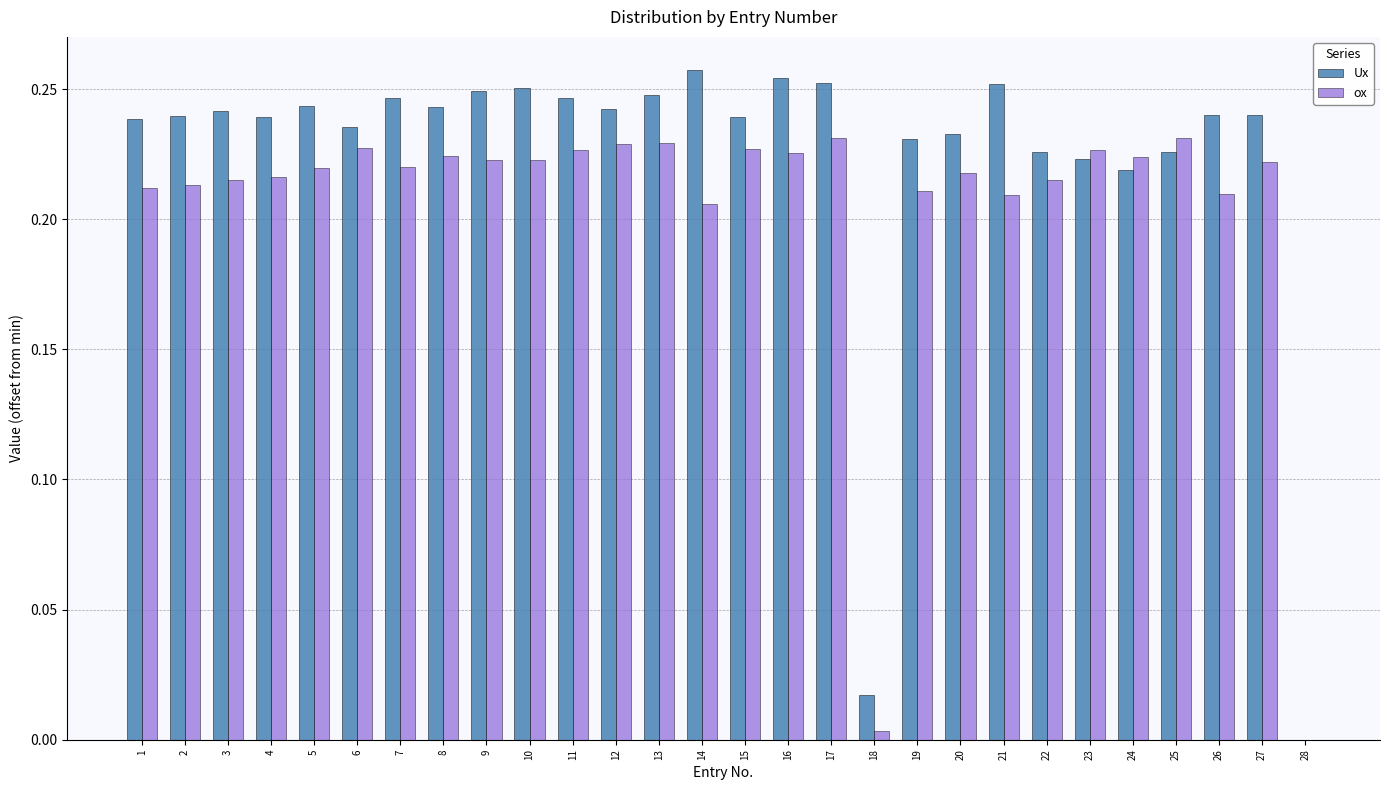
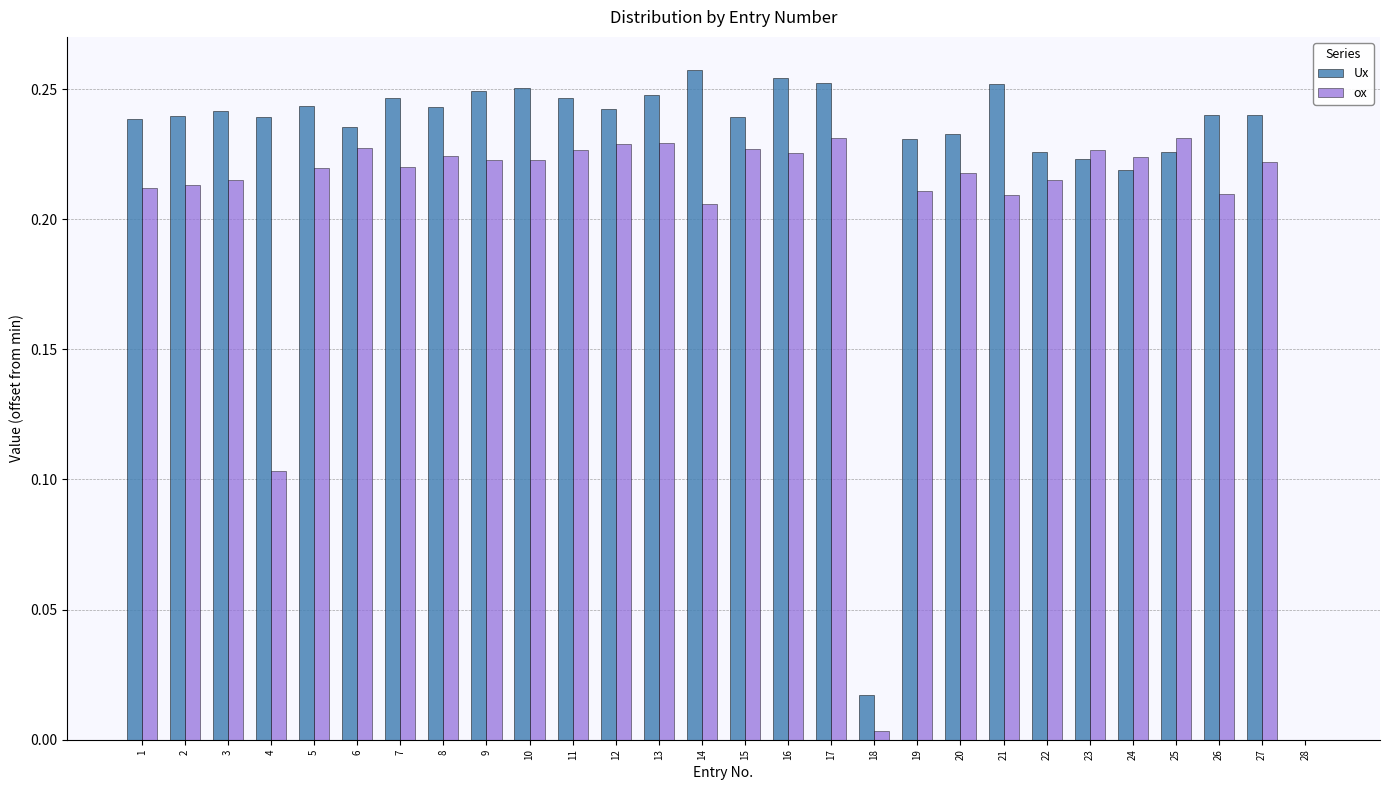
  {
    "Ux": {
      "1": 0.239,
      "2": 0.240,
      "3": 0.242,
      "4": 0.239,
      "5": 0.244,
      "6": 0.236,
      "7": 0.247,
      "8": 0.243,
      "9": 0.249,
      "10": 0.250,
      "11": 0.247,
      "12": 0.242,
      "13": 0.248,
      "14": 0.257,
      "15": 0.239,
      "16": 0.254,
      "17": 0.252,
      "18": 0.017,
      "19": 0.231,
      "20": 0.233,
      "21": 0.252,
      "22": 0.226,
      "23": 0.223,
      "24": 0.219,
      "25": 0.226,
      "26": 0.240,
      "27": 0.240,
      "28": 0.000
    },
    "ox": {
      "1": 0.212,
      "2": 0.213,
      "3": 0.215,
-     "4": 0.216,
+     "4": 0.103,
      "5": 0.220,
      "6": 0.227,
      "7": 0.220,
      "8": 0.224,
      "9": 0.223,
      "10": 0.223,
      "11": 0.226,
      "12": 0.229,
      "13": 0.229,
      "14": 0.206,
      "15": 0.227,
      "16": 0.226,
      "17": 0.231,
      "18": 0.003,
      "19": 0.211,
      "20": 0.218,
      "21": 0.209,
      "22": 0.215,
      "23": 0.227,
      "24": 0.224,
      "25": 0.231,
      "26": 0.210,
      "27": 0.222,
      "28": 0.000
    }
  }
